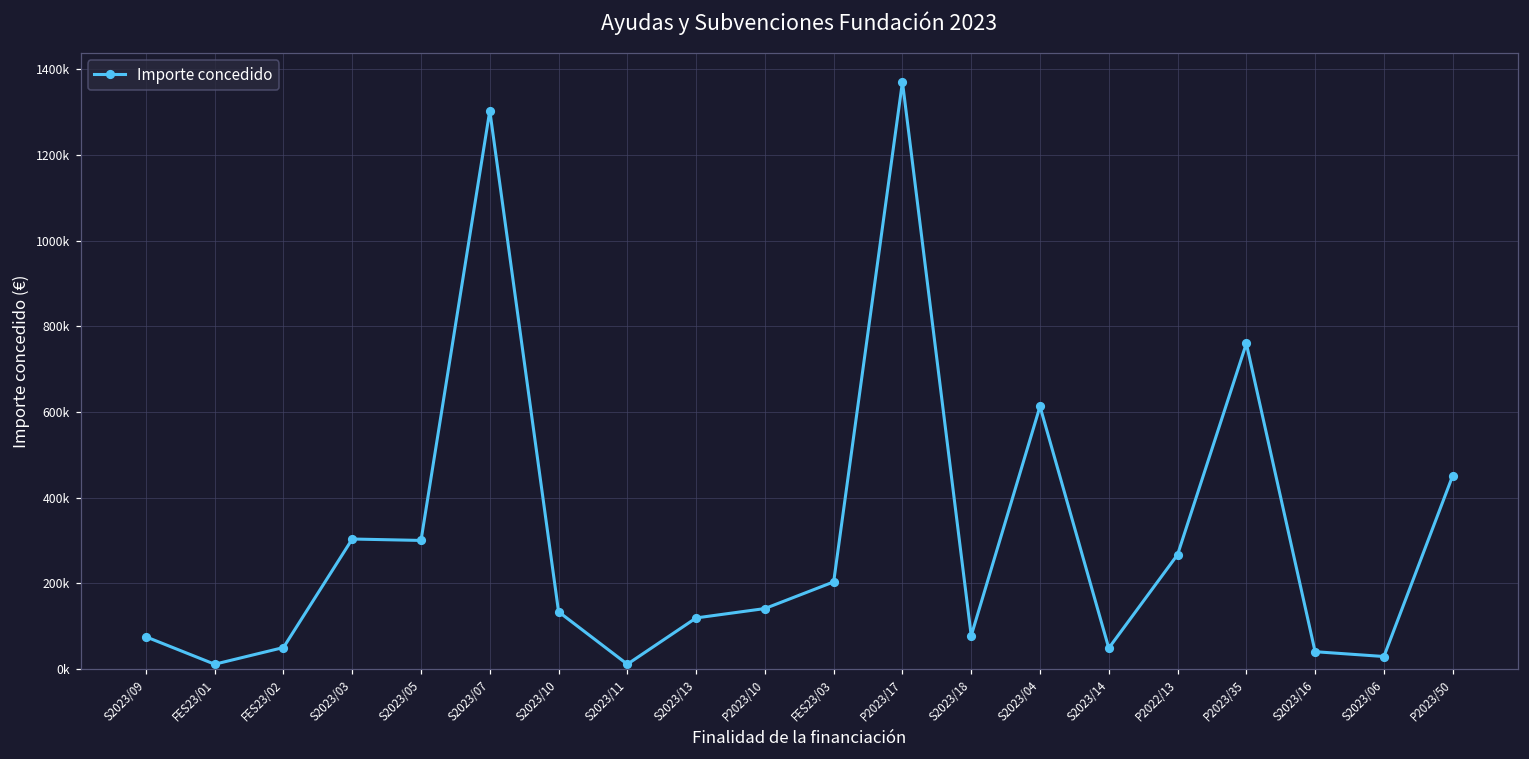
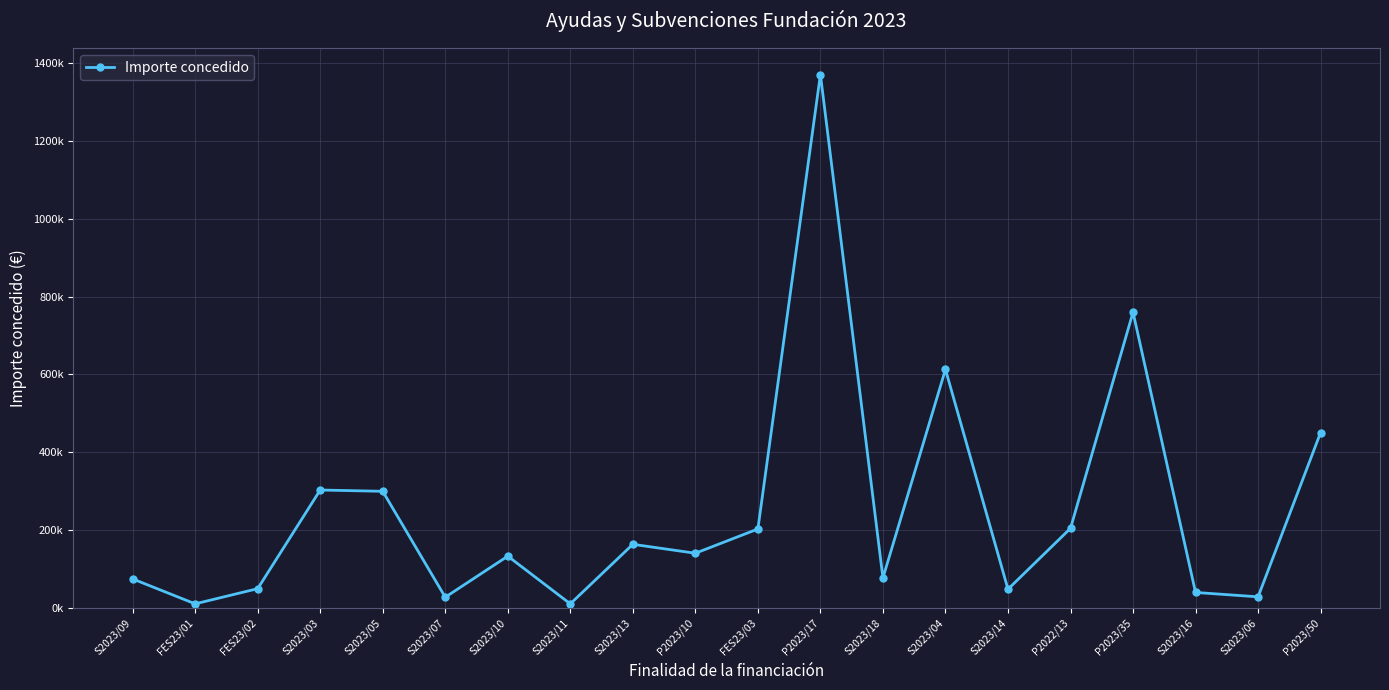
  {
    "S2023/09": 80000,
    "FES23/01": 10000,
    "FES23/02": 50000,
    "S2023/03": 300000,
    "S2023/05": 300000,
-   "S2023/07": 1300000,
+   "S2023/07": 30000,
    "S2023/10": 130000,
    "S2023/11": 10000,
-   "S2023/13": 120000,
+   "S2023/13": 160000,
    "P2023/10": 140000,
    "FES23/03": 200000,
    "P2023/17": 1370000,
    "S2023/18": 80000,
    "S2023/04": 610000,
    "S2023/14": 50000,
-   "P2022/13": 270000,
+   "P2022/13": 200000,
    "P2023/35": 760000,
    "S2023/16": 40000,
    "S2023/06": 30000,
    "P2023/50": 450000
  }
